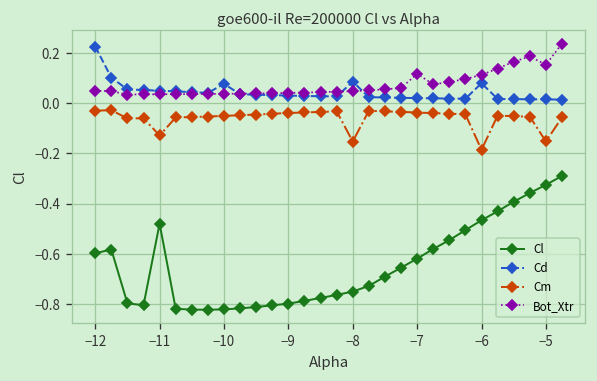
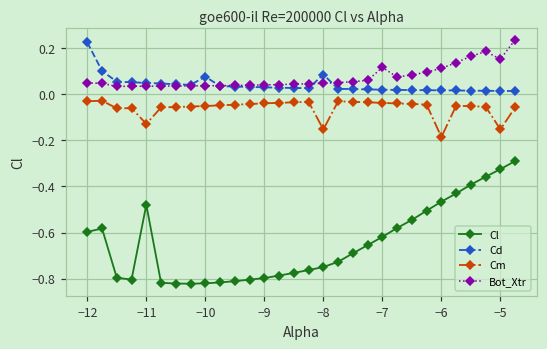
  {
    "Cl": {
      "−12": -0.60,
      "−11": -0.48,
      "−10": -0.82,
      "−9": -0.80,
      "−8": -0.75,
      "−7": -0.62,
      "−6": -0.47,
      "−5": -0.33
    },
    "Cd": {
      "−12": 0.22,
      "−11": 0.05,
      "−10": 0.08,
      "−8": 0.09,
      "−7": 0.02,
-     "−6": 0.08,
+     "−6": 0.02,
      "−5": 0.01
    },
    "Cm": {
      "−12": -0.03,
      "−11": -0.13,
      "−10": -0.05,
      "−9": -0.04,
      "−8": -0.15,
      "−7": -0.04,
      "−6": -0.19,
      "−5": -0.15
    },
    "Bot_Xtr": {
      "−12": 0.05,
      "−11": 0.03,
      "−10": 0.04,
      "−8": 0.05,
      "−7": 0.12,
      "−6": 0.11,
      "−5": 0.15
    }
  }
